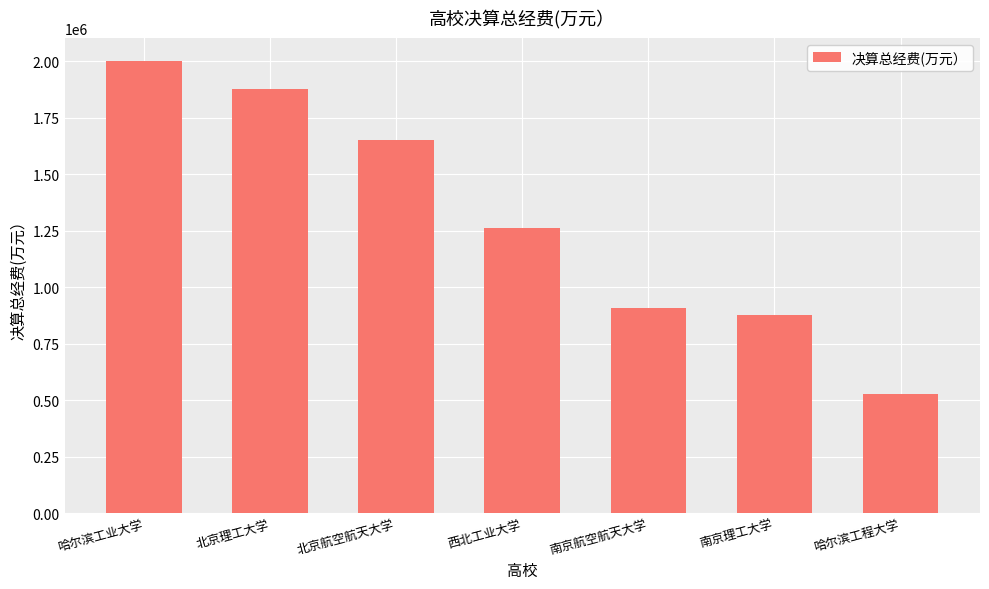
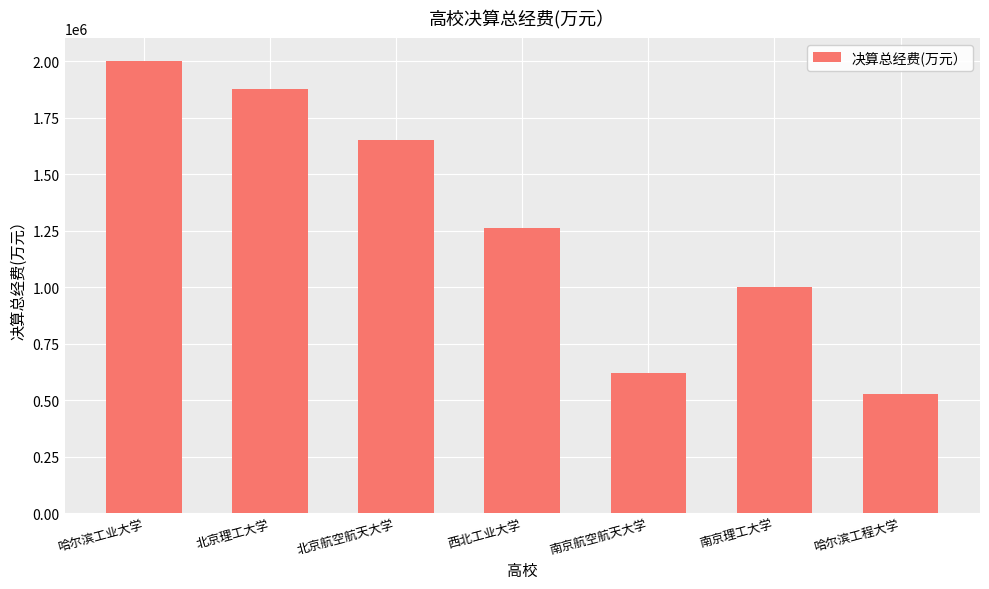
  {
    "哈尔滨工业大学": 2000000,
    "北京理工大学": 1880000,
    "北京航空航天大学": 1650000,
    "西北工业大学": 1260000,
-   "南京航空航天大学": 910000,
-   "南京理工大学": 880000,
+   "南京航空航天大学": 620000,
+   "南京理工大学": 1000000,
    "哈尔滨工程大学": 530000
  }
